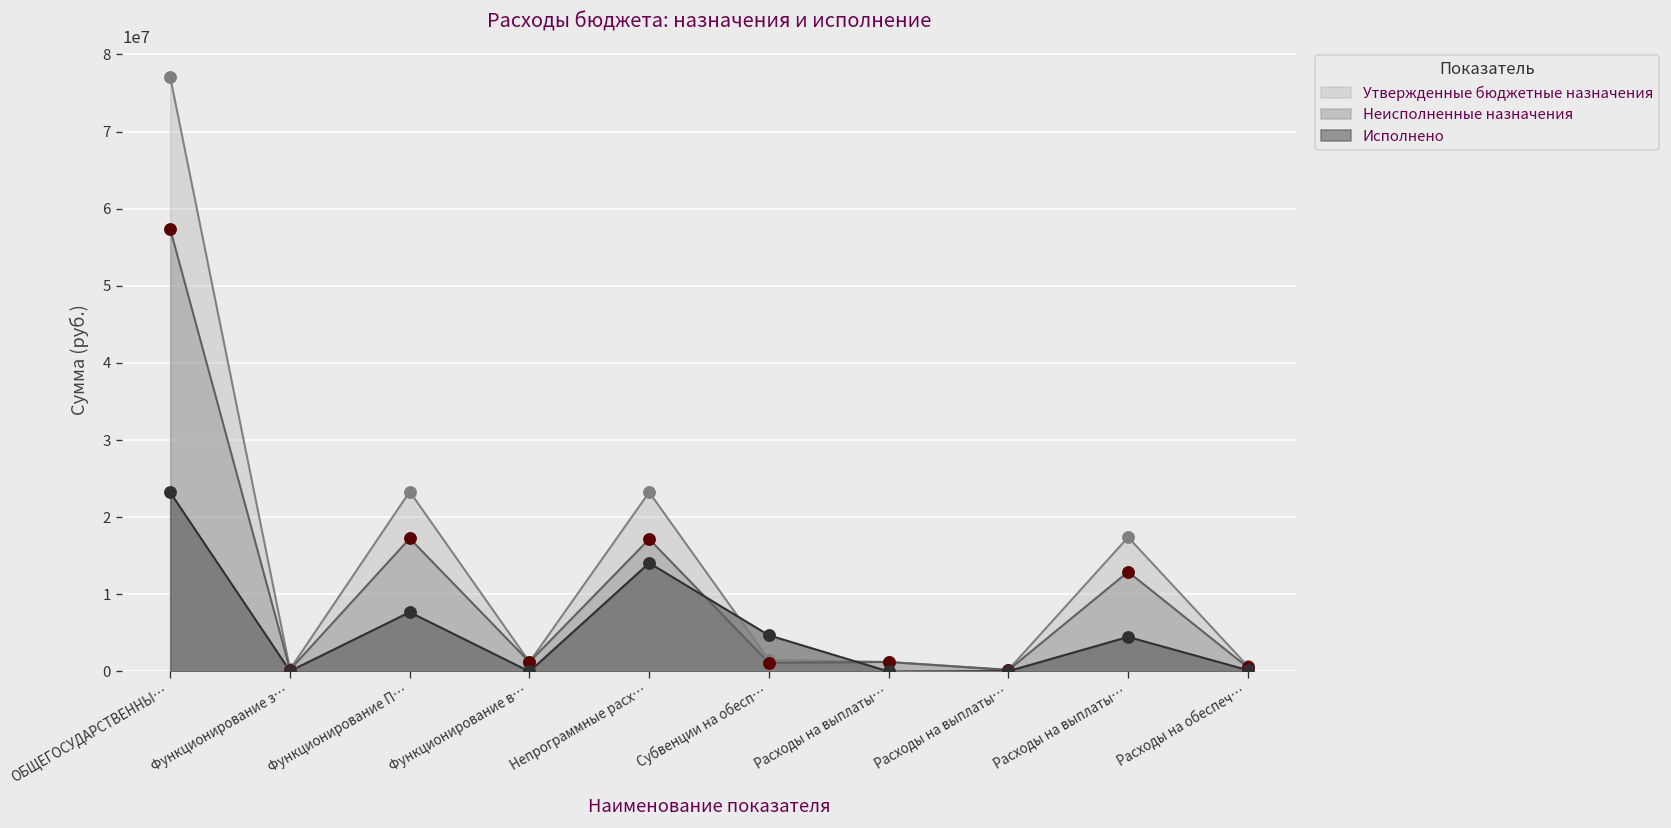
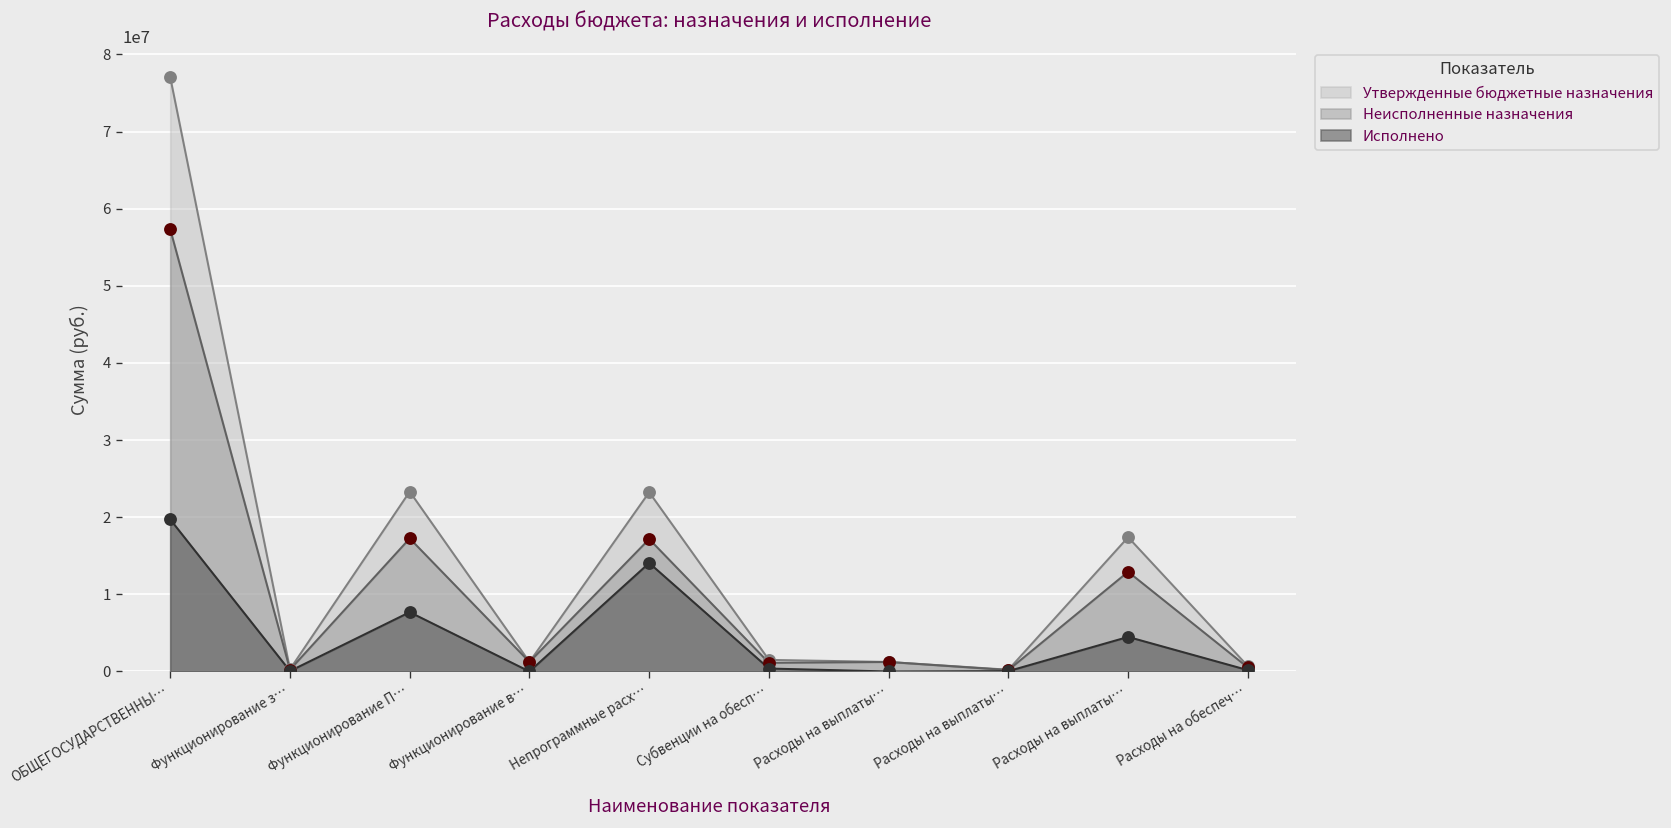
  {
    "Исполнено": {
-     "ОБЩЕГОСУДАРСТВЕННЫ…": 23000000,
+     "ОБЩЕГОСУДАРСТВЕННЫ…": 20000000,
      "Функционирование П…": 8000000,
      "Функционирование в…": 0,
      "Непрограммные расх…": 14000000,
-     "Субвенции на обесп…": 5000000
+     "Субвенции на обесп…": 0
    }
  }
